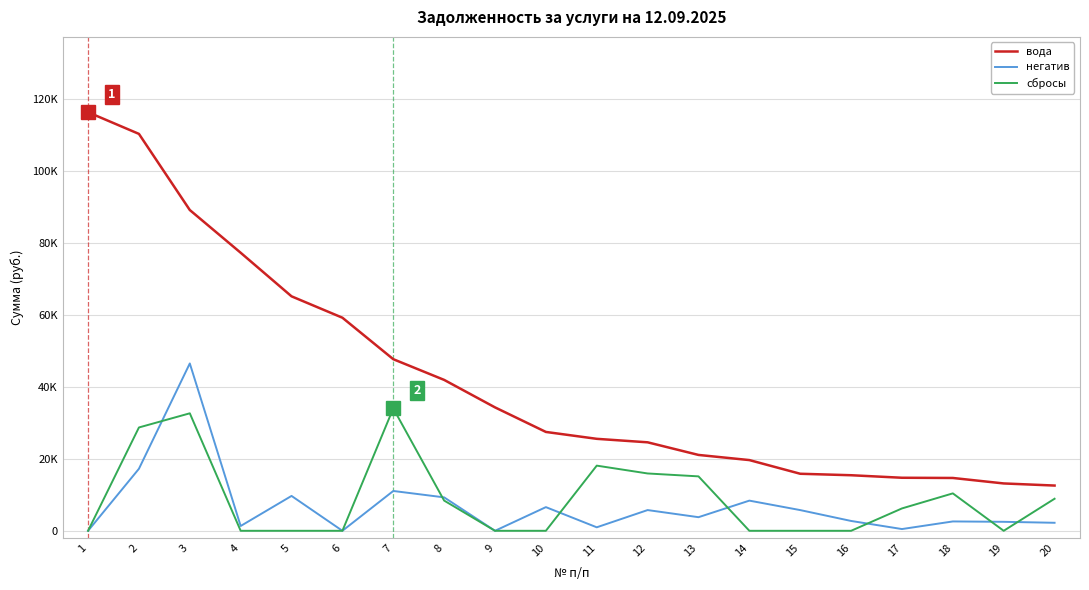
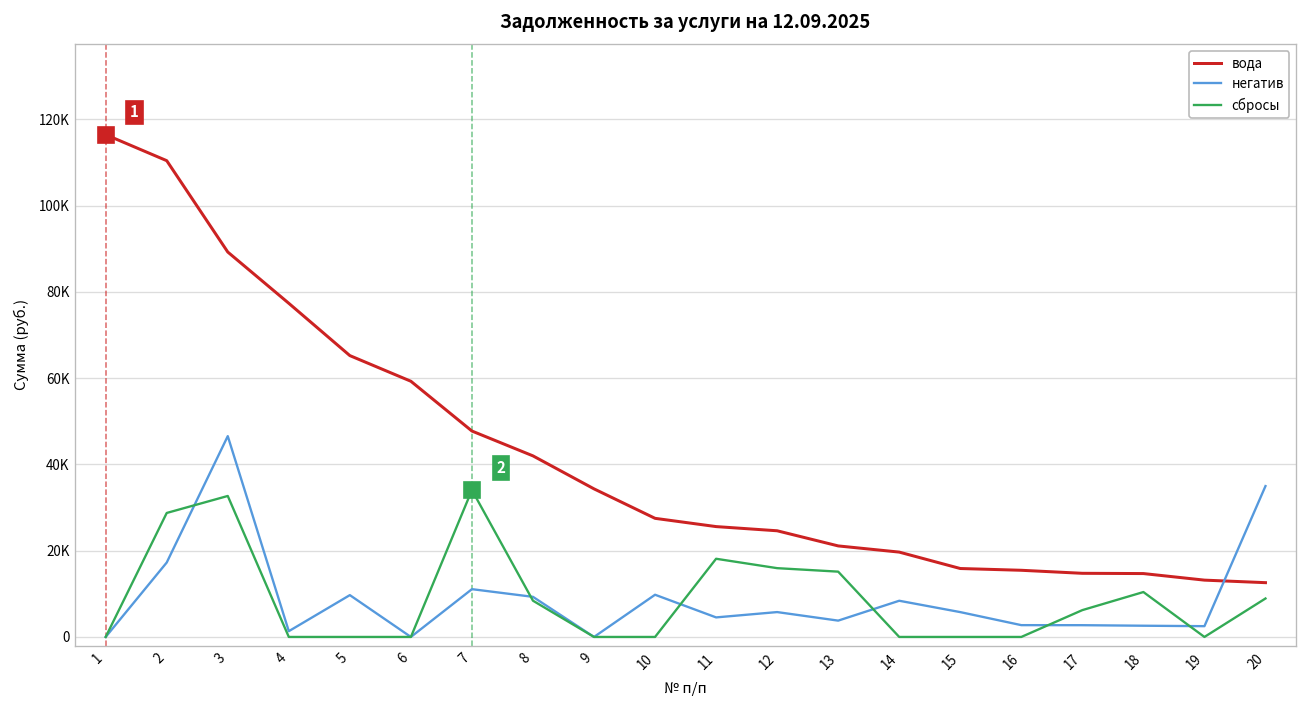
  {
    "негатив": {
      "2": 17000,
      "3": 47000,
      "4": 1000,
      "5": 10000,
      "7": 11000,
      "8": 9000,
-     "10": 7000,
-     "11": 1000,
+     "10": 10000,
+     "11": 5000,
      "12": 6000,
      "13": 4000,
      "14": 8000,
      "15": 6000,
      "16": 3000,
-     "17": 0,
+     "17": 3000,
      "18": 3000,
      "19": 2000,
-     "20": 2000
+     "20": 35000
    }
  }
